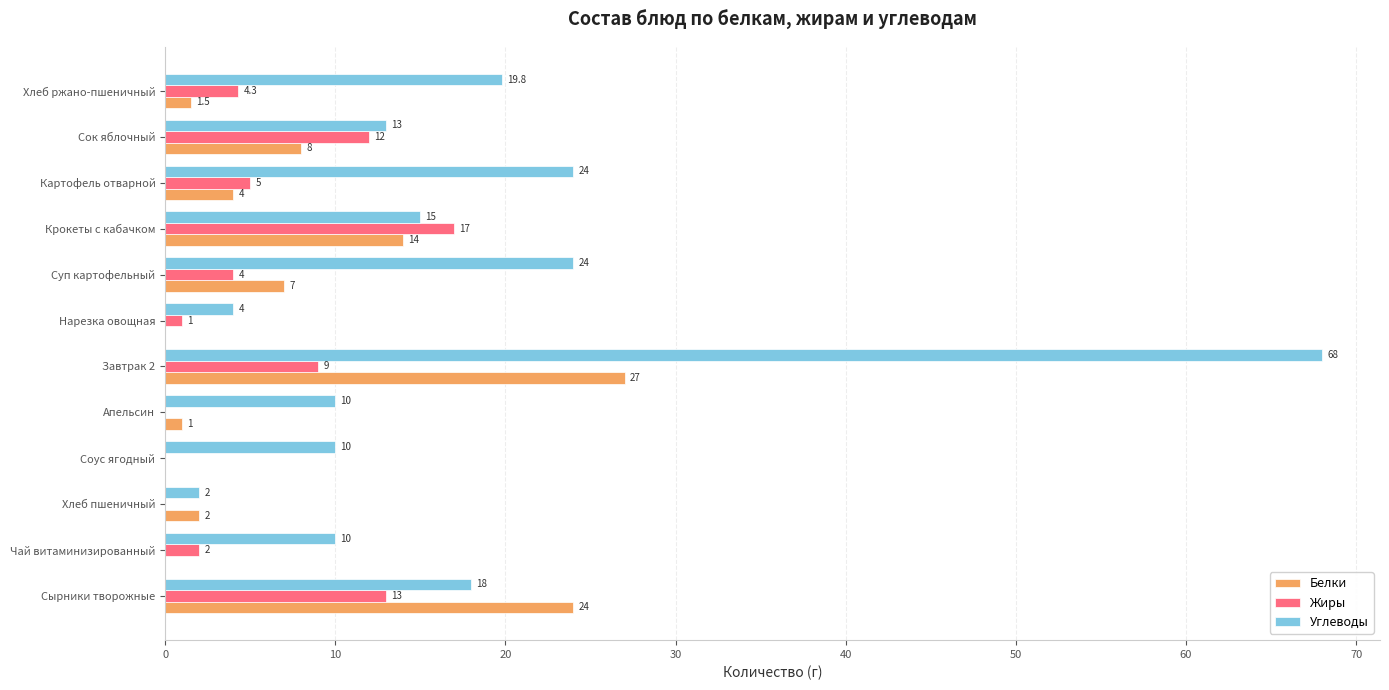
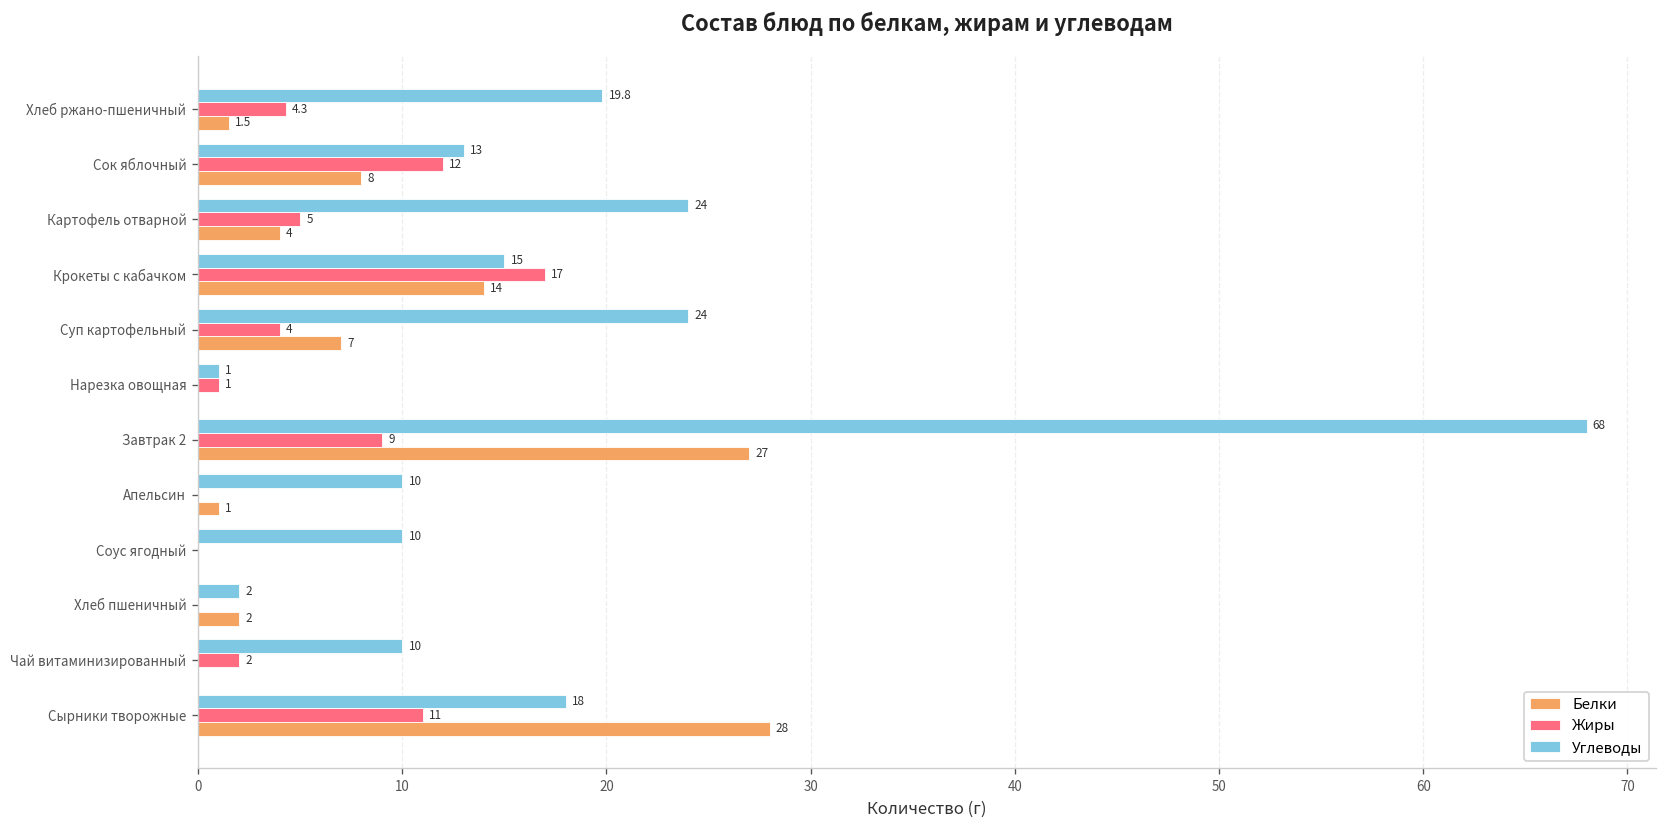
  {
    "Белки": {
      "Хлеб ржано-пшеничный": 1.5,
      "Сок яблочный": 8,
      "Картофель отварной": 4,
      "Крокеты с кабачком": 14,
      "Суп картофельный": 7,
      "Завтрак 2": 27,
      "Апельсин": 1,
      "Хлеб пшеничный": 2,
-     "Сырники творожные": 24
+     "Сырники творожные": 28
    },
    "Жиры": {
      "Хлеб ржано-пшеничный": 4.3,
      "Сок яблочный": 12,
      "Картофель отварной": 5,
      "Крокеты с кабачком": 17,
      "Суп картофельный": 4,
      "Нарезка овощная": 1,
      "Завтрак 2": 9,
      "Чай витаминизированный": 2,
-     "Сырники творожные": 13
+     "Сырники творожные": 11
    },
    "Углеводы": {
      "Хлеб ржано-пшеничный": 19.8,
      "Сок яблочный": 13,
      "Картофель отварной": 24,
      "Крокеты с кабачком": 15,
      "Суп картофельный": 24,
-     "Нарезка овощная": 4,
+     "Нарезка овощная": 1,
      "Завтрак 2": 68,
      "Апельсин": 10,
      "Соус ягодный": 10,
      "Хлеб пшеничный": 2,
      "Чай витаминизированный": 10,
      "Сырники творожные": 18
    }
  }
